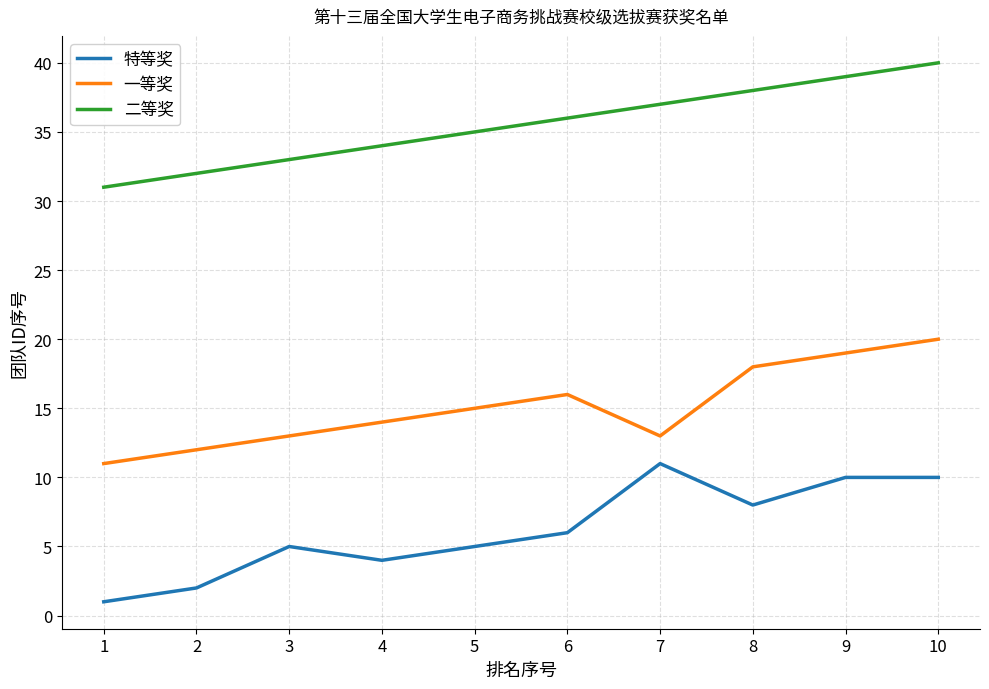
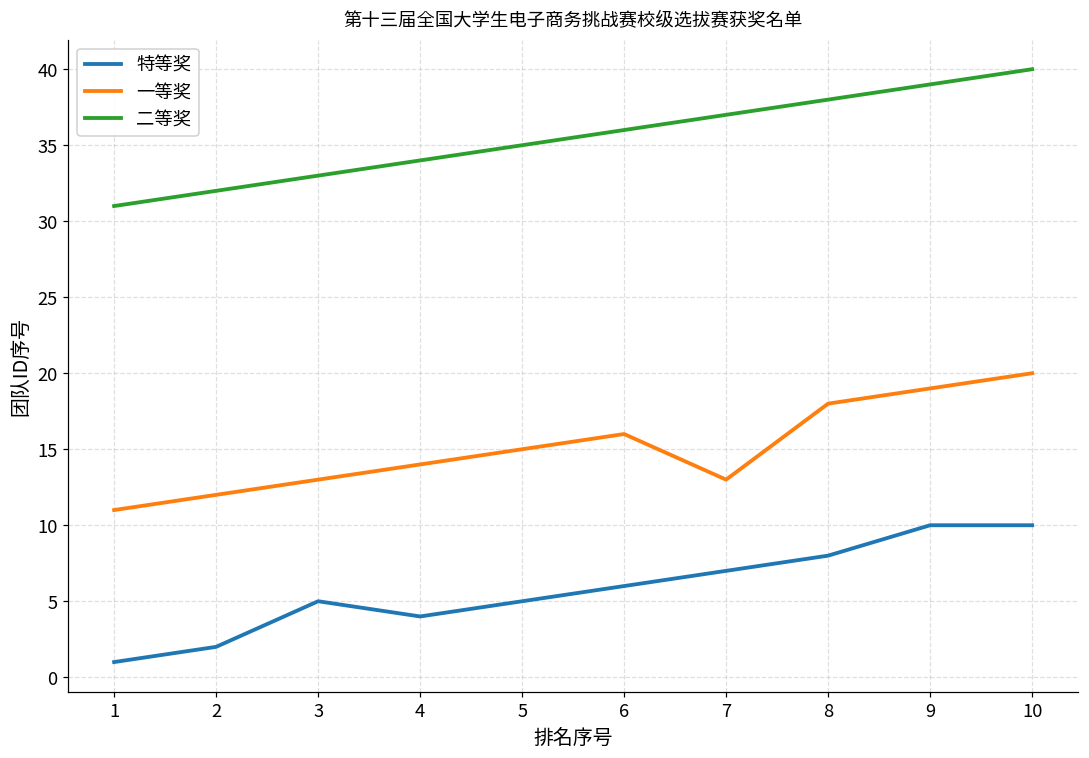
  {
    "特等奖": {
      "1": 1,
      "2": 2,
      "3": 5,
      "4": 4,
      "5": 5,
      "6": 6,
-     "7": 11,
+     "7": 7,
      "8": 8,
      "9": 10,
      "10": 10
    },
    "一等奖": {
      "1": 11,
      "2": 12,
      "3": 13,
      "4": 14,
      "5": 15,
      "6": 16,
      "7": 13,
      "8": 18,
      "9": 19,
      "10": 20
    },
    "二等奖": {
      "1": 31,
      "2": 32,
      "3": 33,
      "4": 34,
      "5": 35,
      "6": 36,
      "7": 37,
      "8": 38,
      "9": 39,
      "10": 40
    }
  }
